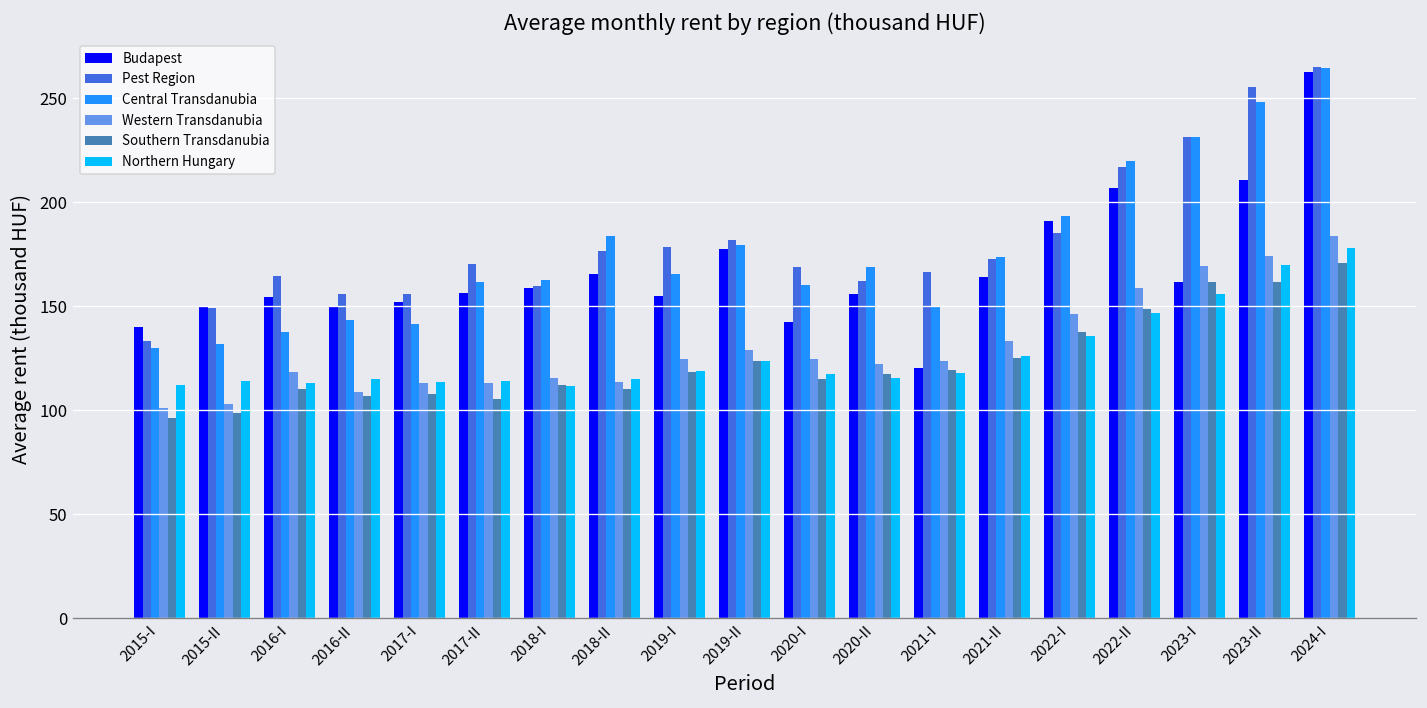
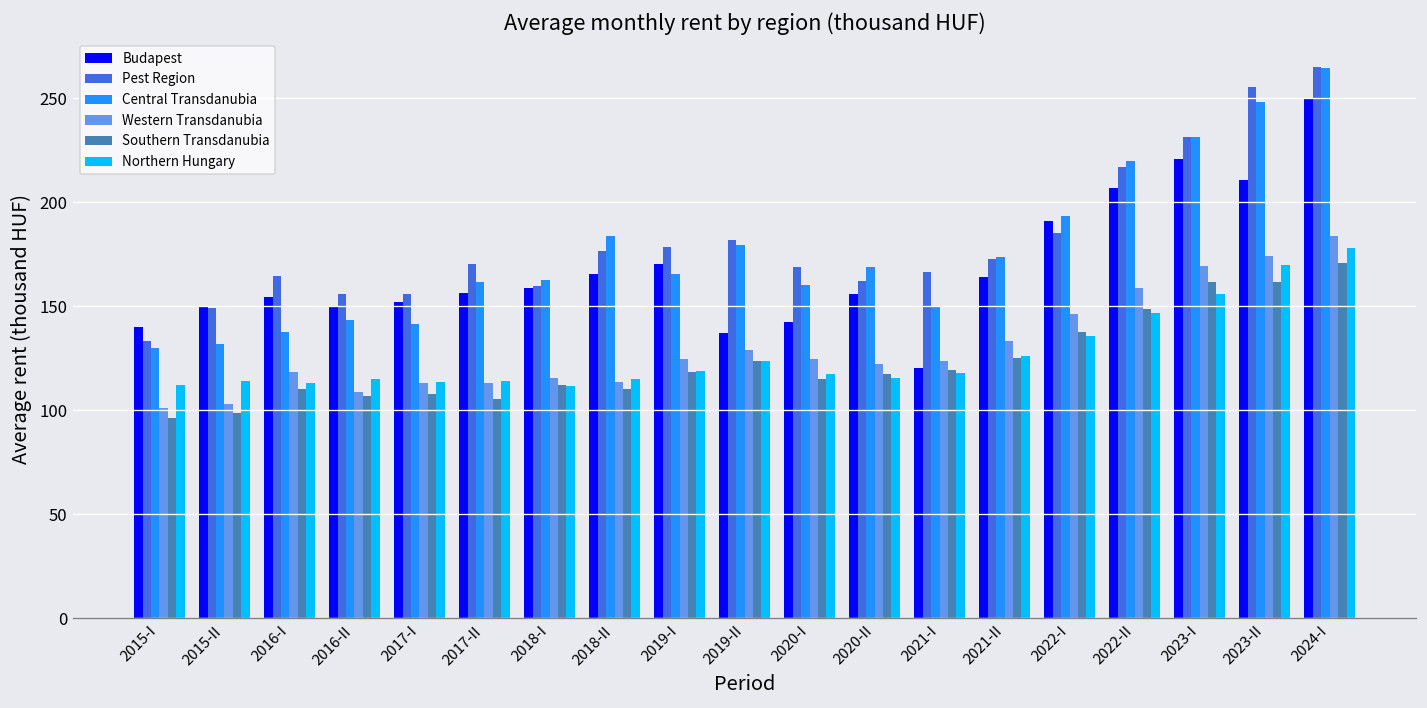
  {
    "Budapest": {
      "2015-I": 140,
      "2015-II": 150,
      "2016-I": 155,
      "2016-II": 150,
      "2017-I": 152,
      "2017-II": 157,
      "2018-I": 159,
      "2018-II": 166,
-     "2019-I": 155,
-     "2019-II": 177,
+     "2019-I": 170,
+     "2019-II": 137,
      "2020-I": 142,
      "2020-II": 156,
      "2021-I": 120,
      "2021-II": 164,
      "2022-I": 191,
      "2022-II": 207,
-     "2023-I": 162,
+     "2023-I": 221,
      "2023-II": 211,
-     "2024-I": 263
+     "2024-I": 250
    }
  }
